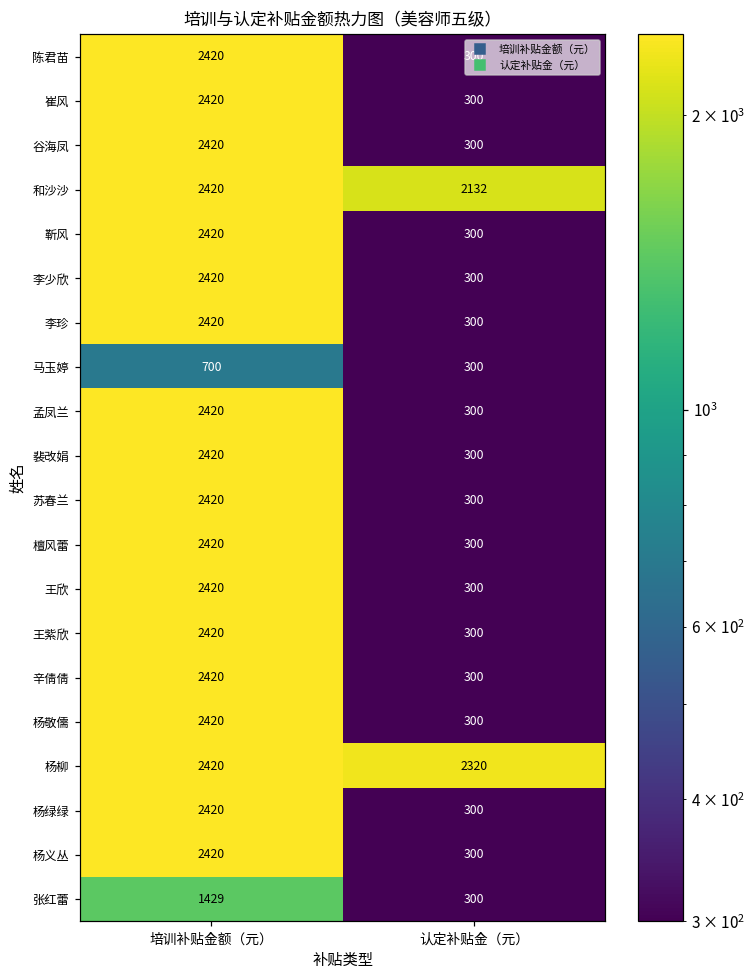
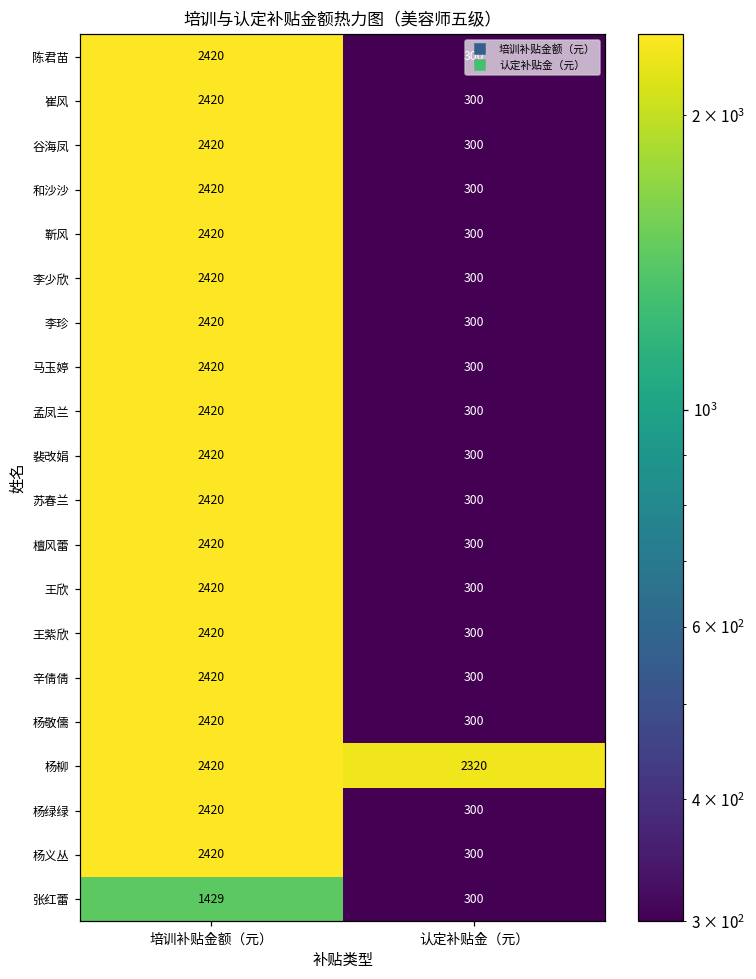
  {
    "陈君苗": {
      "培训补贴金额（元）": 2420
    },
    "崔风": {
      "培训补贴金额（元）": 2420,
      "认定补贴金（元）": 300
    },
    "谷海凤": {
      "培训补贴金额（元）": 2420,
      "认定补贴金（元）": 300
    },
    "和沙沙": {
      "培训补贴金额（元）": 2420,
-     "认定补贴金（元）": 2132
+     "认定补贴金（元）": 300
    },
    "靳风": {
      "培训补贴金额（元）": 2420,
      "认定补贴金（元）": 300
    },
    "李少欣": {
      "培训补贴金额（元）": 2420,
      "认定补贴金（元）": 300
    },
    "李珍": {
      "培训补贴金额（元）": 2420,
      "认定补贴金（元）": 300
    },
    "马玉婷": {
-     "培训补贴金额（元）": 700,
+     "培训补贴金额（元）": 2420,
      "认定补贴金（元）": 300
    },
    "孟凤兰": {
      "培训补贴金额（元）": 2420,
      "认定补贴金（元）": 300
    },
    "裴改娟": {
      "培训补贴金额（元）": 2420,
      "认定补贴金（元）": 300
    },
    "苏春兰": {
      "培训补贴金额（元）": 2420,
      "认定补贴金（元）": 300
    },
    "檀风蕾": {
      "培训补贴金额（元）": 2420,
      "认定补贴金（元）": 300
    },
    "王欣": {
      "培训补贴金额（元）": 2420,
      "认定补贴金（元）": 300
    },
    "王紫欣": {
      "培训补贴金额（元）": 2420,
      "认定补贴金（元）": 300
    },
    "辛倩倩": {
      "培训补贴金额（元）": 2420,
      "认定补贴金（元）": 300
    },
    "杨敬儒": {
      "培训补贴金额（元）": 2420,
      "认定补贴金（元）": 300
    },
    "杨柳": {
      "培训补贴金额（元）": 2420,
      "认定补贴金（元）": 2320
    },
    "杨绿绿": {
      "培训补贴金额（元）": 2420,
      "认定补贴金（元）": 300
    },
    "杨义丛": {
      "培训补贴金额（元）": 2420,
      "认定补贴金（元）": 300
    },
    "张红蕾": {
      "培训补贴金额（元）": 1429,
      "认定补贴金（元）": 300
    }
  }
